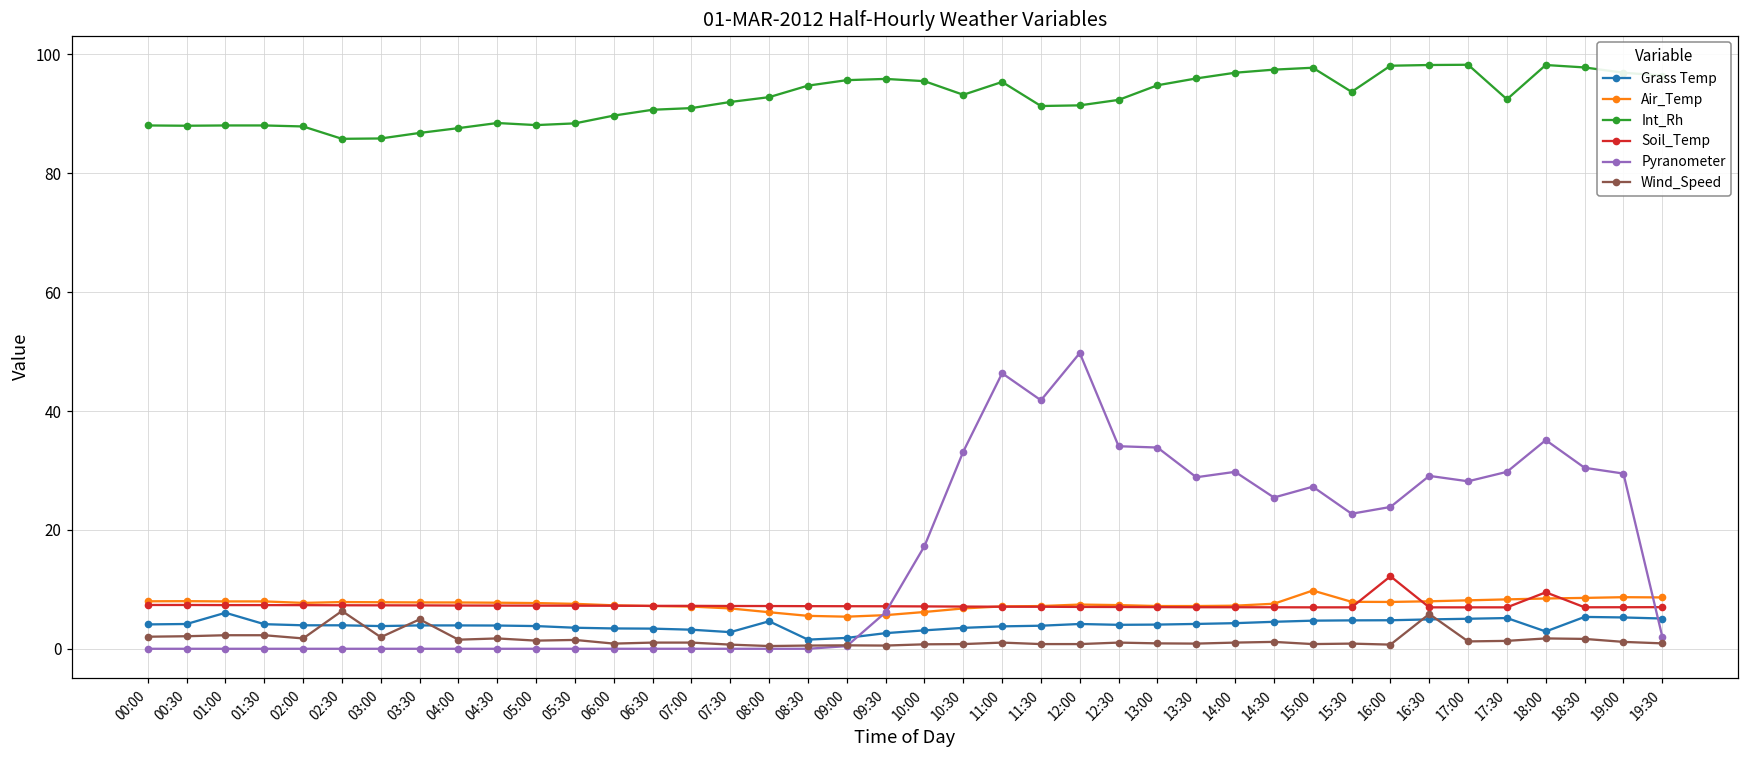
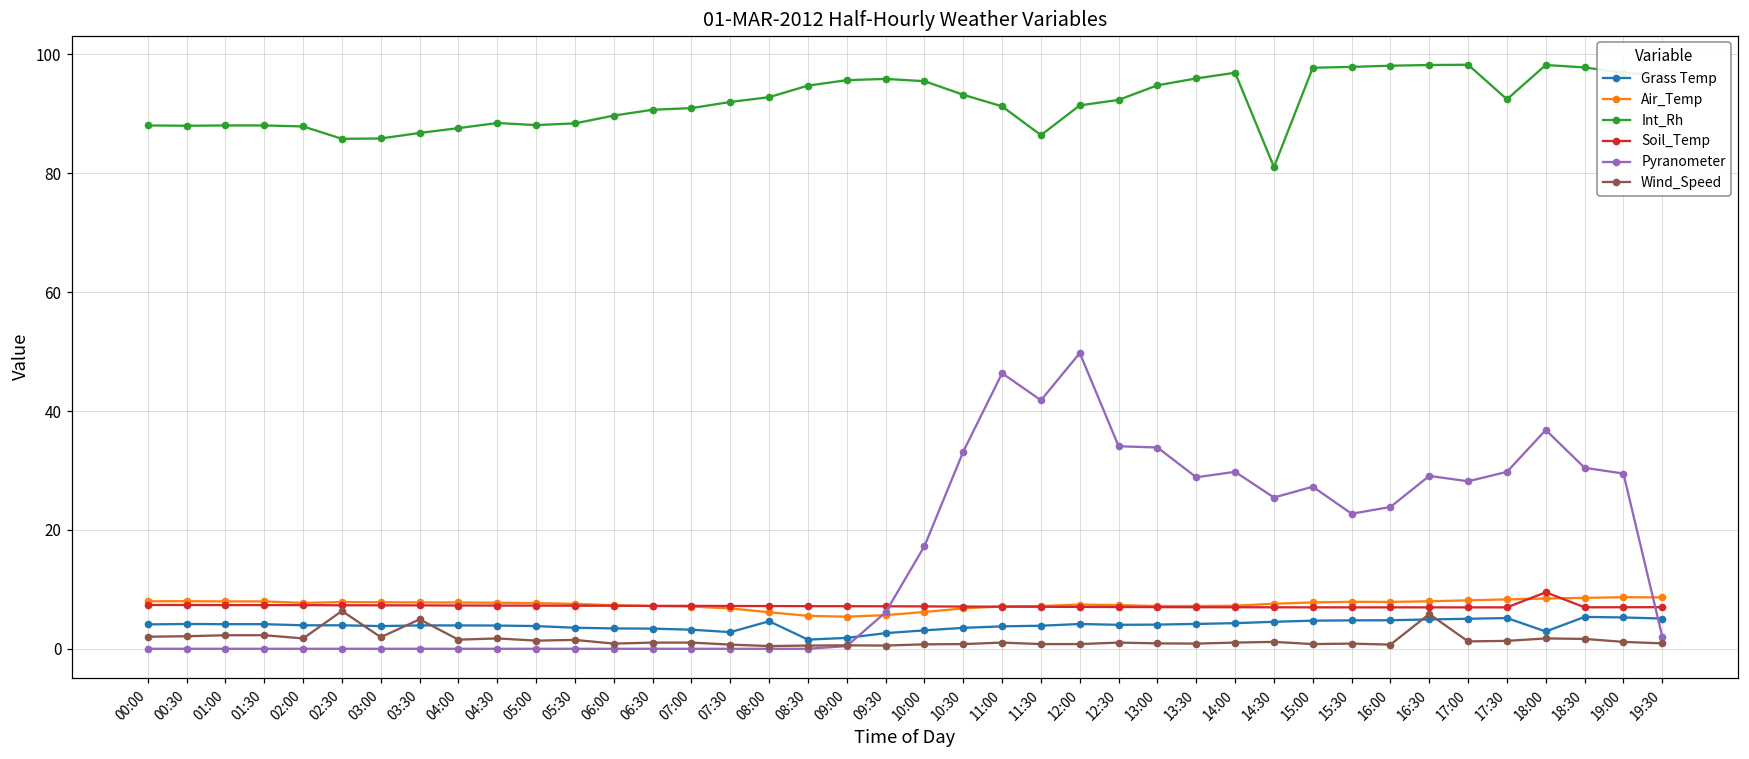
  {
    "Grass Temp": {
      "00:00": 4,
      "00:30": 4,
-     "01:00": 6,
+     "01:00": 4,
      "01:30": 4,
      "02:00": 4,
      "02:30": 4,
      "03:00": 4,
      "03:30": 4,
      "04:00": 4,
      "04:30": 4,
      "05:00": 4,
      "05:30": 4,
      "06:00": 3,
      "06:30": 3,
      "07:00": 3,
      "07:30": 3,
      "08:00": 5,
      "08:30": 2,
      "09:00": 2,
      "09:30": 3,
      "10:00": 3,
      "10:30": 4,
      "11:00": 4,
      "11:30": 4,
      "12:00": 4,
      "12:30": 4,
      "13:00": 4,
      "13:30": 4,
      "14:00": 4,
      "14:30": 5,
      "15:00": 5,
      "15:30": 5,
      "16:00": 5,
      "16:30": 5,
      "17:00": 5,
      "17:30": 5,
      "18:00": 3,
      "18:30": 5,
      "19:00": 5,
      "19:30": 5
    },
    "Air_Temp": {
      "00:00": 8,
      "00:30": 8,
      "01:00": 8,
      "01:30": 8,
      "02:30": 8,
      "03:00": 8,
      "03:30": 8,
      "04:00": 8,
      "04:30": 8,
      "08:00": 6,
      "08:30": 6,
      "09:00": 5,
      "09:30": 6,
      "10:00": 6,
      "14:30": 8,
-     "15:00": 10,
+     "15:00": 8,
      "15:30": 8,
      "16:00": 8,
      "16:30": 8,
      "17:00": 8,
      "17:30": 8,
      "18:00": 8,
      "18:30": 9,
      "19:00": 9,
      "19:30": 9
    },
    "Int_Rh": {
      "00:00": 88,
      "00:30": 88,
      "01:00": 88,
      "01:30": 88,
      "02:00": 88,
      "02:30": 86,
      "03:00": 86,
      "03:30": 87,
      "04:00": 88,
      "04:30": 88,
      "05:00": 88,
      "05:30": 88,
      "06:00": 90,
      "06:30": 91,
      "07:00": 91,
      "07:30": 92,
      "08:00": 93,
      "08:30": 95,
      "09:00": 96,
      "09:30": 96,
      "10:00": 96,
      "10:30": 93,
-     "11:00": 95,
-     "11:30": 91,
+     "11:00": 91,
+     "11:30": 86,
      "12:00": 91,
      "12:30": 92,
      "13:00": 95,
      "13:30": 96,
      "14:00": 97,
-     "14:30": 97,
+     "14:30": 81,
      "15:00": 98,
-     "15:30": 94,
+     "15:30": 98,
      "16:00": 98,
      "16:30": 98,
      "17:00": 98,
      "17:30": 92,
      "18:00": 98,
      "18:30": 98
    },
    "Soil_Temp": {
      "00:00": 7,
      "00:30": 7,
      "01:00": 7,
      "01:30": 7,
      "02:30": 7,
      "03:00": 7,
      "03:30": 7,
      "04:00": 7,
      "04:30": 7,
      "08:00": 7,
      "08:30": 7,
      "09:00": 7,
      "09:30": 7,
      "10:00": 7,
      "14:30": 7,
      "15:00": 7,
      "15:30": 7,
-     "16:00": 12,
+     "16:00": 7,
      "16:30": 7,
      "17:00": 7,
      "17:30": 7,
      "18:00": 10,
      "18:30": 7,
      "19:00": 7,
      "19:30": 7
    },
    "Pyranometer": {
      "00:00": 0,
      "00:30": 0,
      "01:00": 0,
      "01:30": 0,
      "02:00": 0,
      "02:30": 0,
      "03:00": 0,
      "03:30": 0,
      "04:00": 0,
      "04:30": 0,
      "05:00": 0,
      "05:30": 0,
      "06:00": 0,
      "06:30": 0,
      "07:00": 0,
      "07:30": 0,
      "08:30": 0,
      "09:30": 6,
      "10:00": 17,
      "10:30": 33,
      "11:00": 46,
      "11:30": 42,
      "12:00": 50,
      "12:30": 34,
      "13:00": 34,
      "13:30": 29,
      "14:00": 30,
      "14:30": 25,
      "15:00": 27,
      "15:30": 23,
      "16:00": 24,
      "16:30": 29,
      "17:00": 28,
      "17:30": 30,
-     "18:00": 35,
+     "18:00": 37,
      "18:30": 30,
      "19:00": 29,
      "19:30": 2
    }
  }
